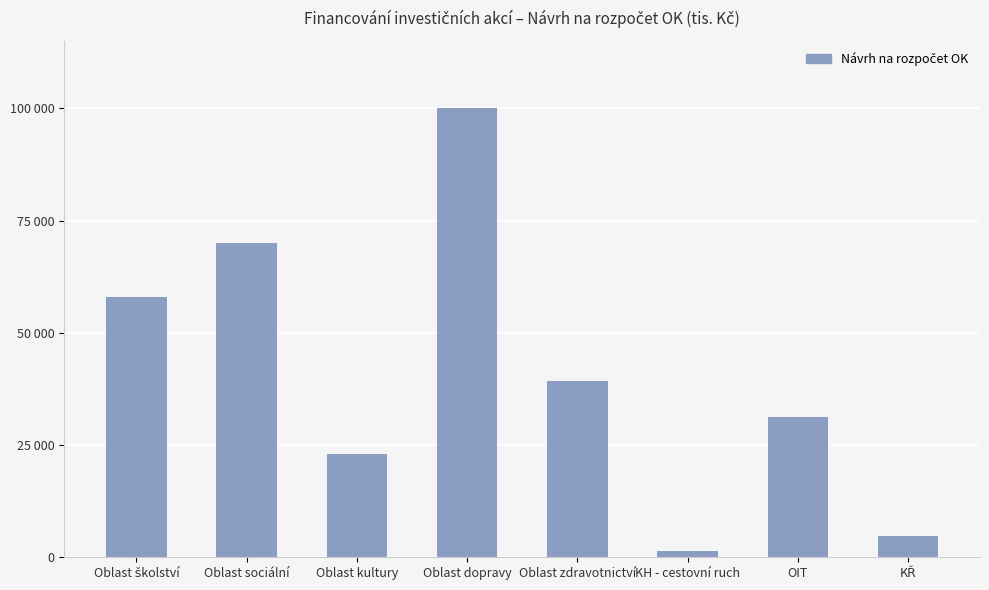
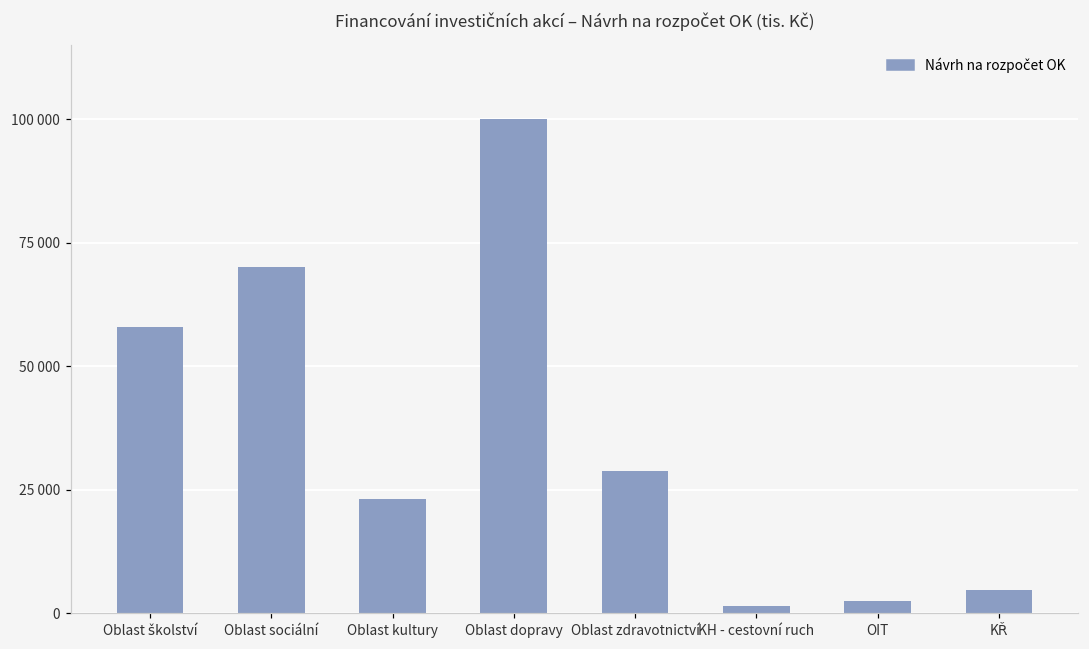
  {
    "Oblast školství": 58000,
    "Oblast sociální": 70000,
    "Oblast kultury": 23000,
    "Oblast dopravy": 100000,
-   "Oblast zdravotnictví": 39000,
+   "Oblast zdravotnictví": 29000,
    "KH - cestovní ruch": 1000,
-   "OIT": 31000,
+   "OIT": 2000,
    "KŘ": 5000
  }
